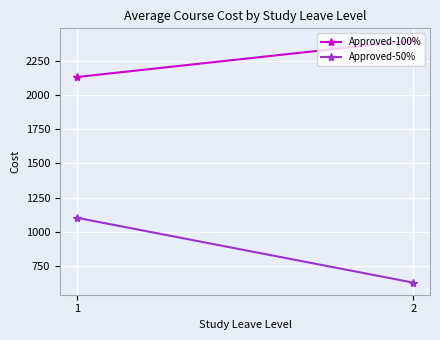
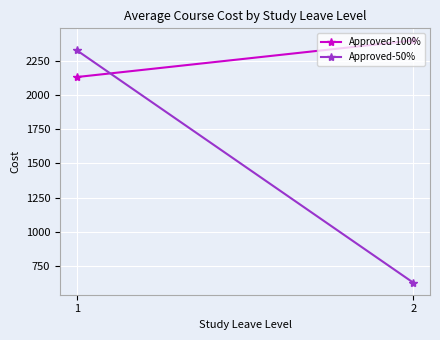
  {
    "Approved-100%": {
      "1": 2130
    },
    "Approved-50%": {
-     "1": 1100,
+     "1": 2330,
      "2": 630
    }
  }
